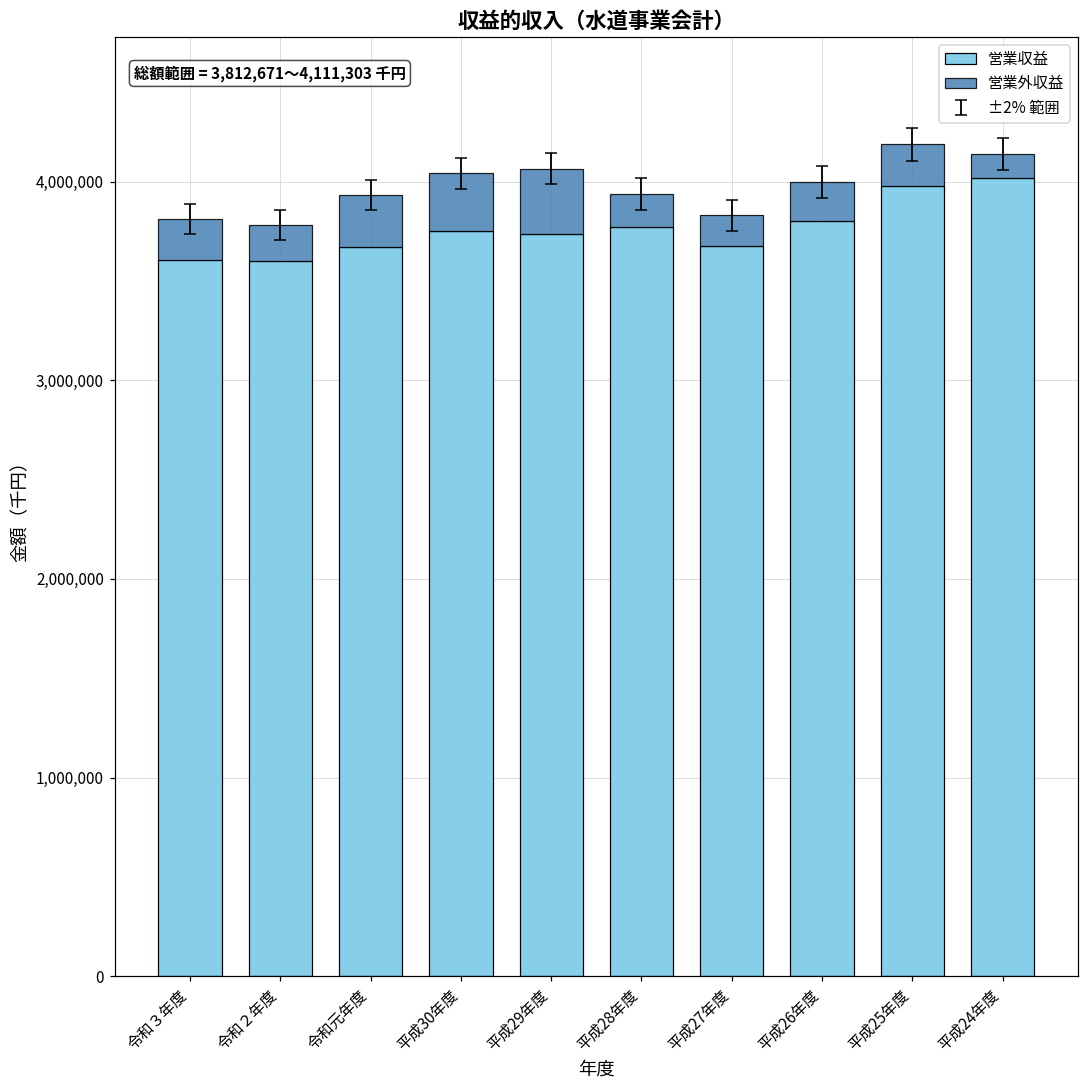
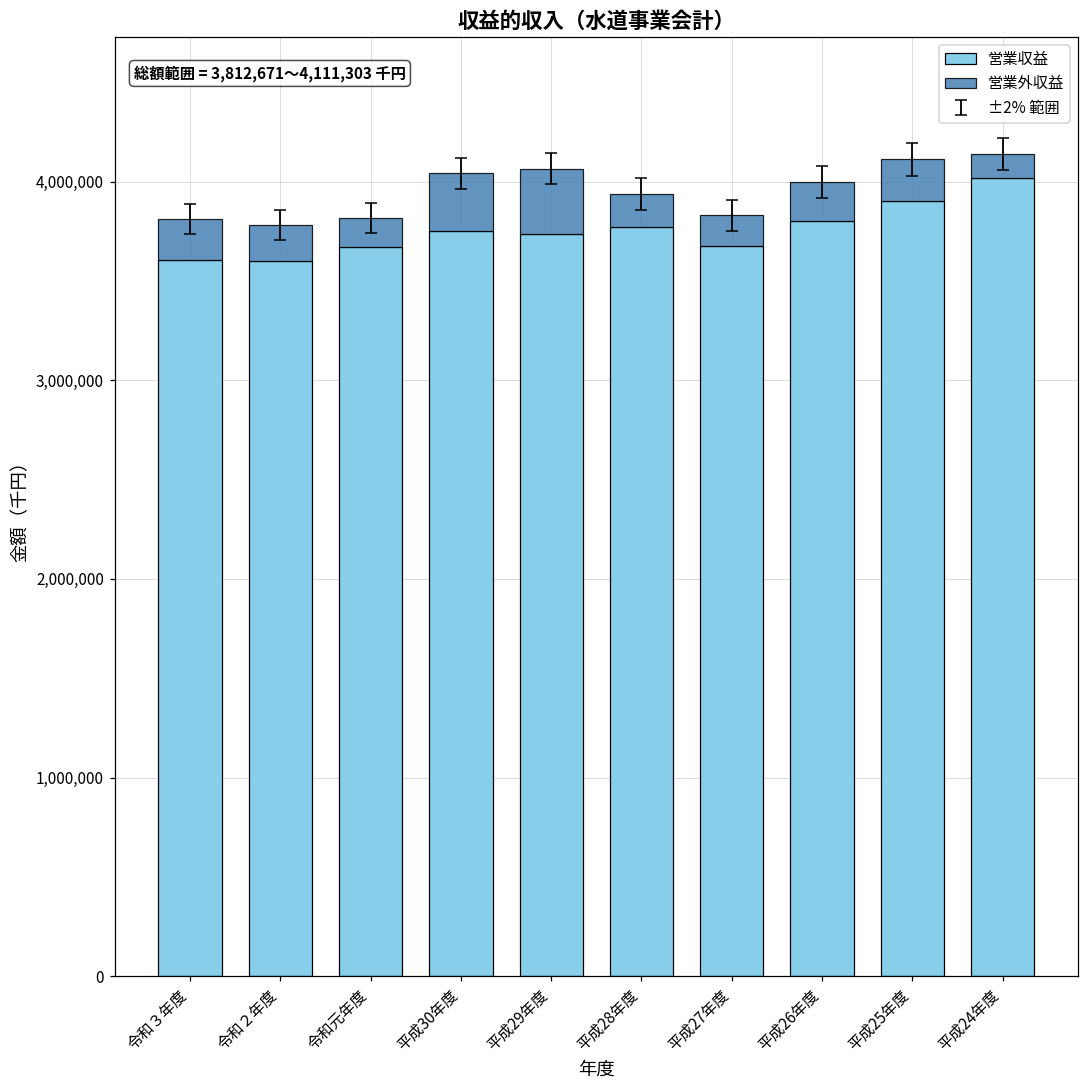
  {
    "営業収益": {
      "令和３年度": "3,600,000",
      "令和２年度": "3,600,000",
      "令和元年度": "3,670,000",
      "平成30年度": "3,750,000",
      "平成29年度": "3,740,000",
      "平成28年度": "3,770,000",
      "平成27年度": "3,680,000",
      "平成26年度": "3,800,000",
-     "平成25年度": "3,980,000",
+     "平成25年度": "3,900,000",
      "平成24年度": "4,020,000"
    },
    "営業外収益": {
      "令和３年度": "210,000",
      "令和２年度": "180,000",
-     "令和元年度": "260,000",
+     "令和元年度": "150,000",
      "平成30年度": "290,000",
      "平成29年度": "330,000",
      "平成28年度": "170,000",
      "平成27年度": "150,000",
      "平成26年度": "200,000",
      "平成25年度": "210,000",
      "平成24年度": "120,000"
    }
  }
